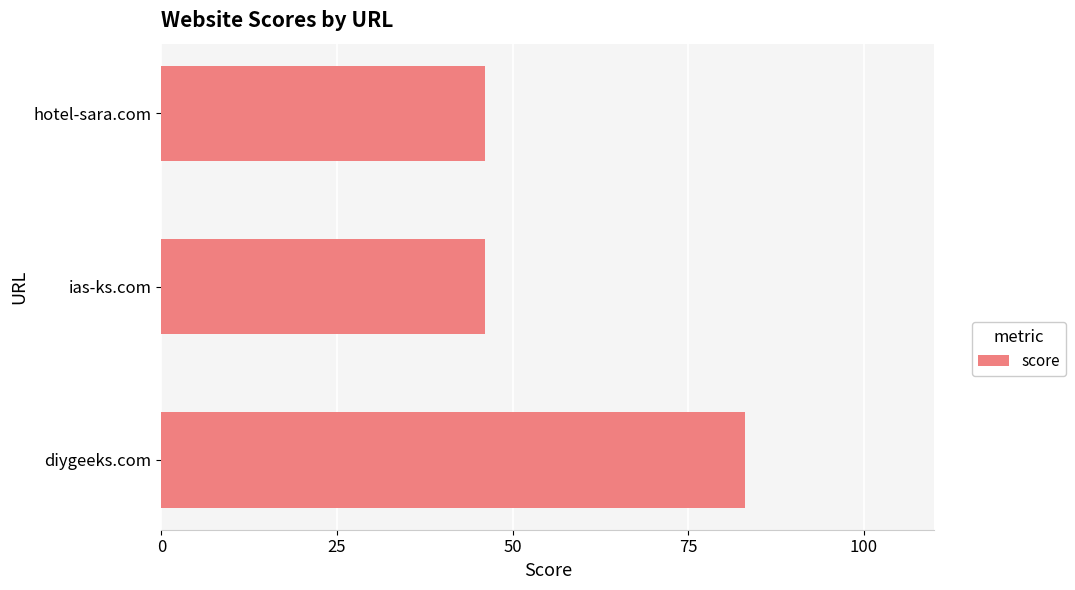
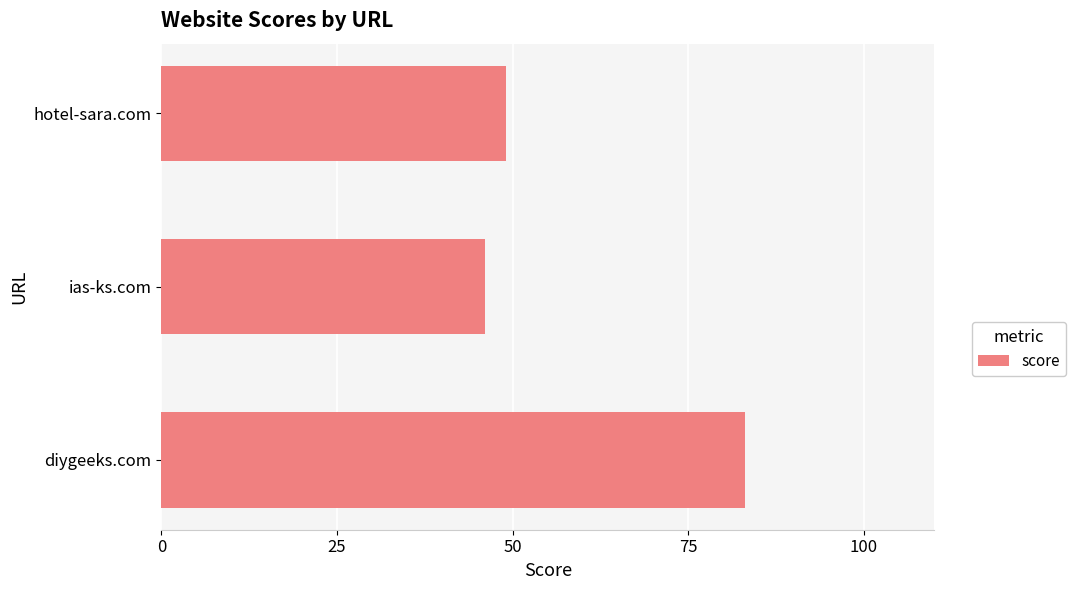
  {
-   "hotel-sara.com": 46,
+   "hotel-sara.com": 49,
    "ias-ks.com": 46,
    "diygeeks.com": 83
  }
